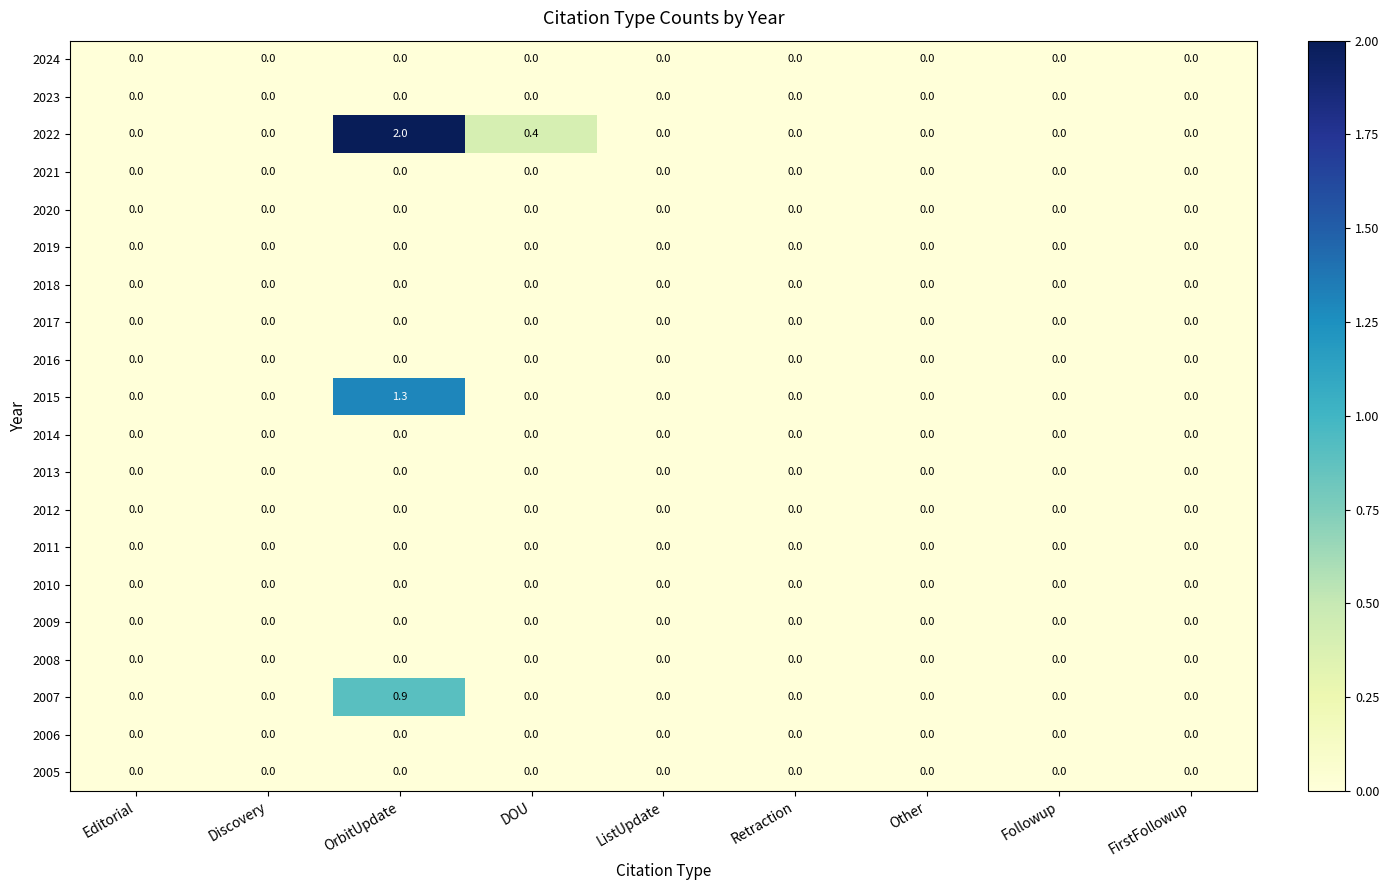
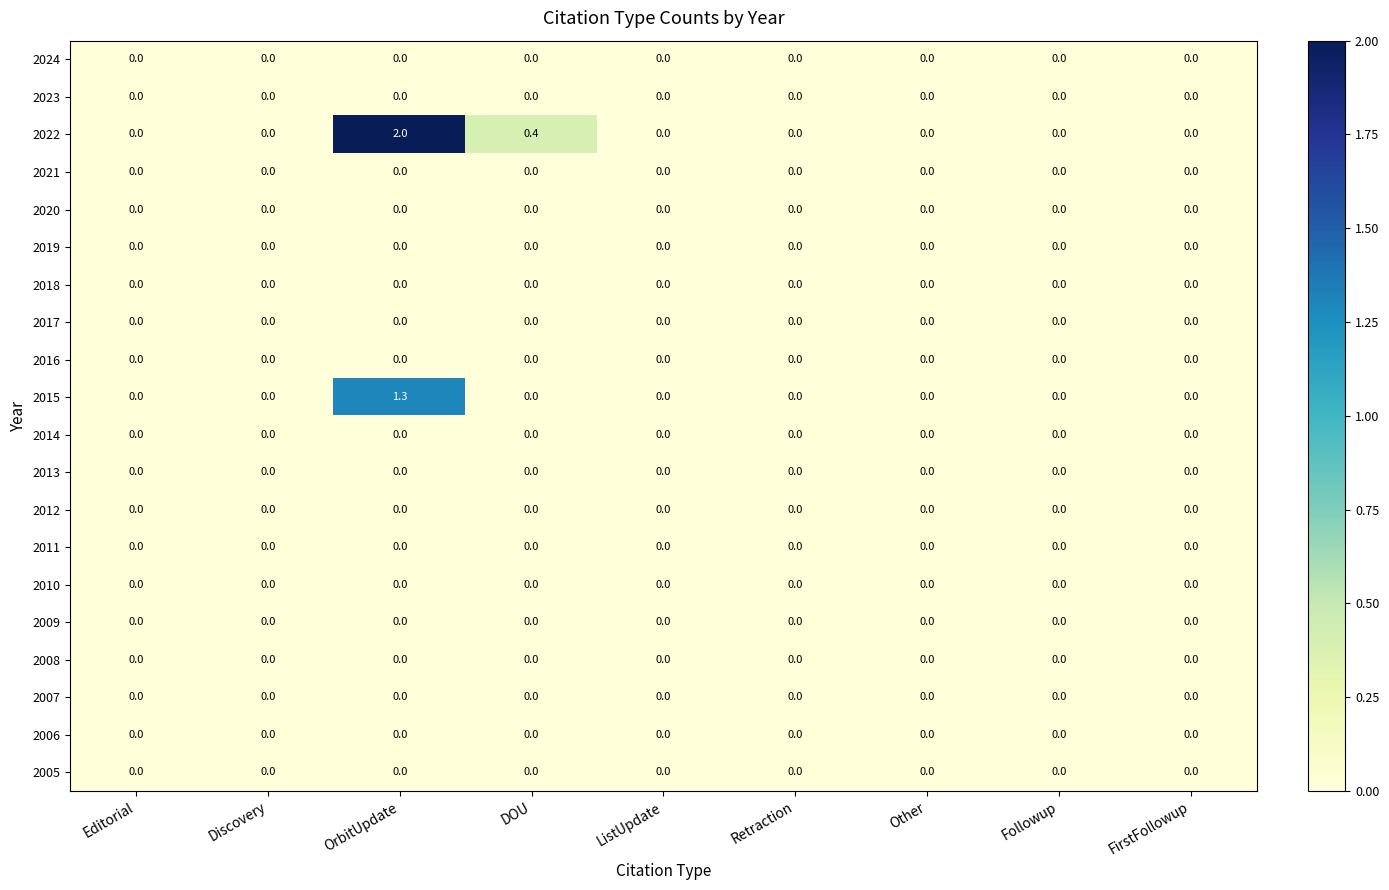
  {
    "2024": {
      "Editorial": 0.0,
      "Discovery": 0.0,
      "OrbitUpdate": 0.0,
      "DOU": 0.0,
      "ListUpdate": 0.0,
      "Retraction": 0.0,
      "Other": 0.0,
      "Followup": 0.0,
      "FirstFollowup": 0.0
    },
    "2023": {
      "Editorial": 0.0,
      "Discovery": 0.0,
      "OrbitUpdate": 0.0,
      "DOU": 0.0,
      "ListUpdate": 0.0,
      "Retraction": 0.0,
      "Other": 0.0,
      "Followup": 0.0,
      "FirstFollowup": 0.0
    },
    "2022": {
      "Editorial": 0.0,
      "Discovery": 0.0,
      "OrbitUpdate": 2.0,
      "DOU": 0.4,
      "ListUpdate": 0.0,
      "Retraction": 0.0,
      "Other": 0.0,
      "Followup": 0.0,
      "FirstFollowup": 0.0
    },
    "2021": {
      "Editorial": 0.0,
      "Discovery": 0.0,
      "OrbitUpdate": 0.0,
      "DOU": 0.0,
      "ListUpdate": 0.0,
      "Retraction": 0.0,
      "Other": 0.0,
      "Followup": 0.0,
      "FirstFollowup": 0.0
    },
    "2020": {
      "Editorial": 0.0,
      "Discovery": 0.0,
      "OrbitUpdate": 0.0,
      "DOU": 0.0,
      "ListUpdate": 0.0,
      "Retraction": 0.0,
      "Other": 0.0,
      "Followup": 0.0,
      "FirstFollowup": 0.0
    },
    "2019": {
      "Editorial": 0.0,
      "Discovery": 0.0,
      "OrbitUpdate": 0.0,
      "DOU": 0.0,
      "ListUpdate": 0.0,
      "Retraction": 0.0,
      "Other": 0.0,
      "Followup": 0.0,
      "FirstFollowup": 0.0
    },
    "2018": {
      "Editorial": 0.0,
      "Discovery": 0.0,
      "OrbitUpdate": 0.0,
      "DOU": 0.0,
      "ListUpdate": 0.0,
      "Retraction": 0.0,
      "Other": 0.0,
      "Followup": 0.0,
      "FirstFollowup": 0.0
    },
    "2017": {
      "Editorial": 0.0,
      "Discovery": 0.0,
      "OrbitUpdate": 0.0,
      "DOU": 0.0,
      "ListUpdate": 0.0,
      "Retraction": 0.0,
      "Other": 0.0,
      "Followup": 0.0,
      "FirstFollowup": 0.0
    },
    "2016": {
      "Editorial": 0.0,
      "Discovery": 0.0,
      "OrbitUpdate": 0.0,
      "DOU": 0.0,
      "ListUpdate": 0.0,
      "Retraction": 0.0,
      "Other": 0.0,
      "Followup": 0.0,
      "FirstFollowup": 0.0
    },
    "2015": {
      "Editorial": 0.0,
      "Discovery": 0.0,
      "OrbitUpdate": 1.3,
      "DOU": 0.0,
      "ListUpdate": 0.0,
      "Retraction": 0.0,
      "Other": 0.0,
      "Followup": 0.0,
      "FirstFollowup": 0.0
    },
    "2014": {
      "Editorial": 0.0,
      "Discovery": 0.0,
      "OrbitUpdate": 0.0,
      "DOU": 0.0,
      "ListUpdate": 0.0,
      "Retraction": 0.0,
      "Other": 0.0,
      "Followup": 0.0,
      "FirstFollowup": 0.0
    },
    "2013": {
      "Editorial": 0.0,
      "Discovery": 0.0,
      "OrbitUpdate": 0.0,
      "DOU": 0.0,
      "ListUpdate": 0.0,
      "Retraction": 0.0,
      "Other": 0.0,
      "Followup": 0.0,
      "FirstFollowup": 0.0
    },
    "2012": {
      "Editorial": 0.0,
      "Discovery": 0.0,
      "OrbitUpdate": 0.0,
      "DOU": 0.0,
      "ListUpdate": 0.0,
      "Retraction": 0.0,
      "Other": 0.0,
      "Followup": 0.0,
      "FirstFollowup": 0.0
    },
    "2011": {
      "Editorial": 0.0,
      "Discovery": 0.0,
      "OrbitUpdate": 0.0,
      "DOU": 0.0,
      "ListUpdate": 0.0,
      "Retraction": 0.0,
      "Other": 0.0,
      "Followup": 0.0,
      "FirstFollowup": 0.0
    },
    "2010": {
      "Editorial": 0.0,
      "Discovery": 0.0,
      "OrbitUpdate": 0.0,
      "DOU": 0.0,
      "ListUpdate": 0.0,
      "Retraction": 0.0,
      "Other": 0.0,
      "Followup": 0.0,
      "FirstFollowup": 0.0
    },
    "2009": {
      "Editorial": 0.0,
      "Discovery": 0.0,
      "OrbitUpdate": 0.0,
      "DOU": 0.0,
      "ListUpdate": 0.0,
      "Retraction": 0.0,
      "Other": 0.0,
      "Followup": 0.0,
      "FirstFollowup": 0.0
    },
    "2008": {
      "Editorial": 0.0,
      "Discovery": 0.0,
      "OrbitUpdate": 0.0,
      "DOU": 0.0,
      "ListUpdate": 0.0,
      "Retraction": 0.0,
      "Other": 0.0,
      "Followup": 0.0,
      "FirstFollowup": 0.0
    },
    "2007": {
      "Editorial": 0.0,
      "Discovery": 0.0,
-     "OrbitUpdate": 0.9,
+     "OrbitUpdate": 0.0,
      "DOU": 0.0,
      "ListUpdate": 0.0,
      "Retraction": 0.0,
      "Other": 0.0,
      "Followup": 0.0,
      "FirstFollowup": 0.0
    },
    "2006": {
      "Editorial": 0.0,
      "Discovery": 0.0,
      "OrbitUpdate": 0.0,
      "DOU": 0.0,
      "ListUpdate": 0.0,
      "Retraction": 0.0,
      "Other": 0.0,
      "Followup": 0.0,
      "FirstFollowup": 0.0
    },
    "2005": {
      "Editorial": 0.0,
      "Discovery": 0.0,
      "OrbitUpdate": 0.0,
      "DOU": 0.0,
      "ListUpdate": 0.0,
      "Retraction": 0.0,
      "Other": 0.0,
      "Followup": 0.0,
      "FirstFollowup": 0.0
    }
  }
